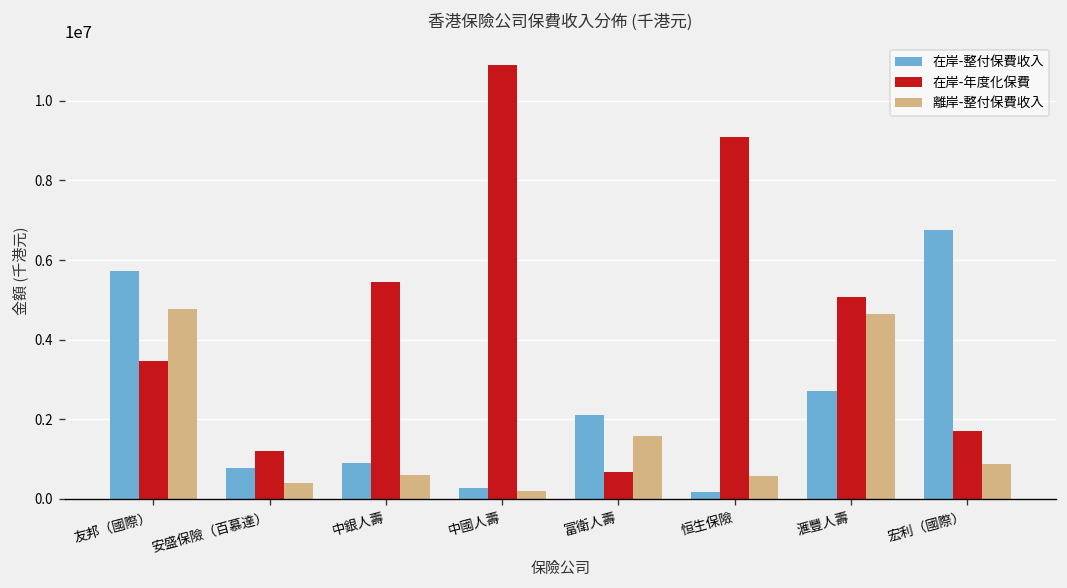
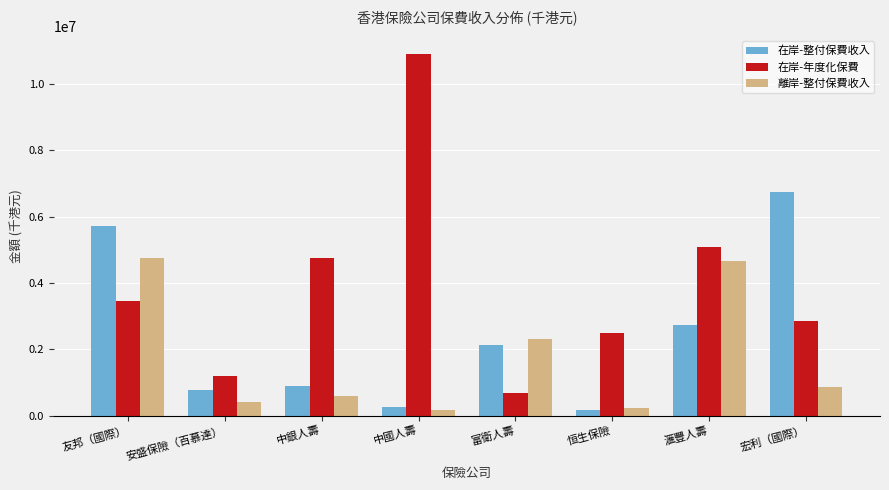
  {
    "在岸-整付保費收入": {
      "友邦（國際）": 5700000,
      "安盛保險（百慕達）": 800000,
      "中銀人壽": 900000,
      "中國人壽": 300000,
      "富衛人壽": 2100000,
      "恒生保險": 200000,
      "滙豐人壽": 2700000,
      "宏利（國際）": 6700000
    },
    "在岸-年度化保費": {
      "友邦（國際）": 3500000,
      "安盛保險（百慕達）": 1200000,
-     "中銀人壽": 5400000,
+     "中銀人壽": 4800000,
      "中國人壽": 10900000,
      "富衛人壽": 700000,
-     "恒生保險": 9100000,
+     "恒生保險": 2500000,
      "滙豐人壽": 5100000,
-     "宏利（國際）": 1700000
+     "宏利（國際）": 2800000
    },
    "離岸-整付保費收入": {
      "友邦（國際）": 4800000,
      "安盛保險（百慕達）": 400000,
      "中銀人壽": 600000,
      "中國人壽": 200000,
-     "富衛人壽": 1600000,
-     "恒生保險": 600000,
+     "富衛人壽": 2300000,
+     "恒生保險": 200000,
      "滙豐人壽": 4700000,
      "宏利（國際）": 900000
    }
  }
